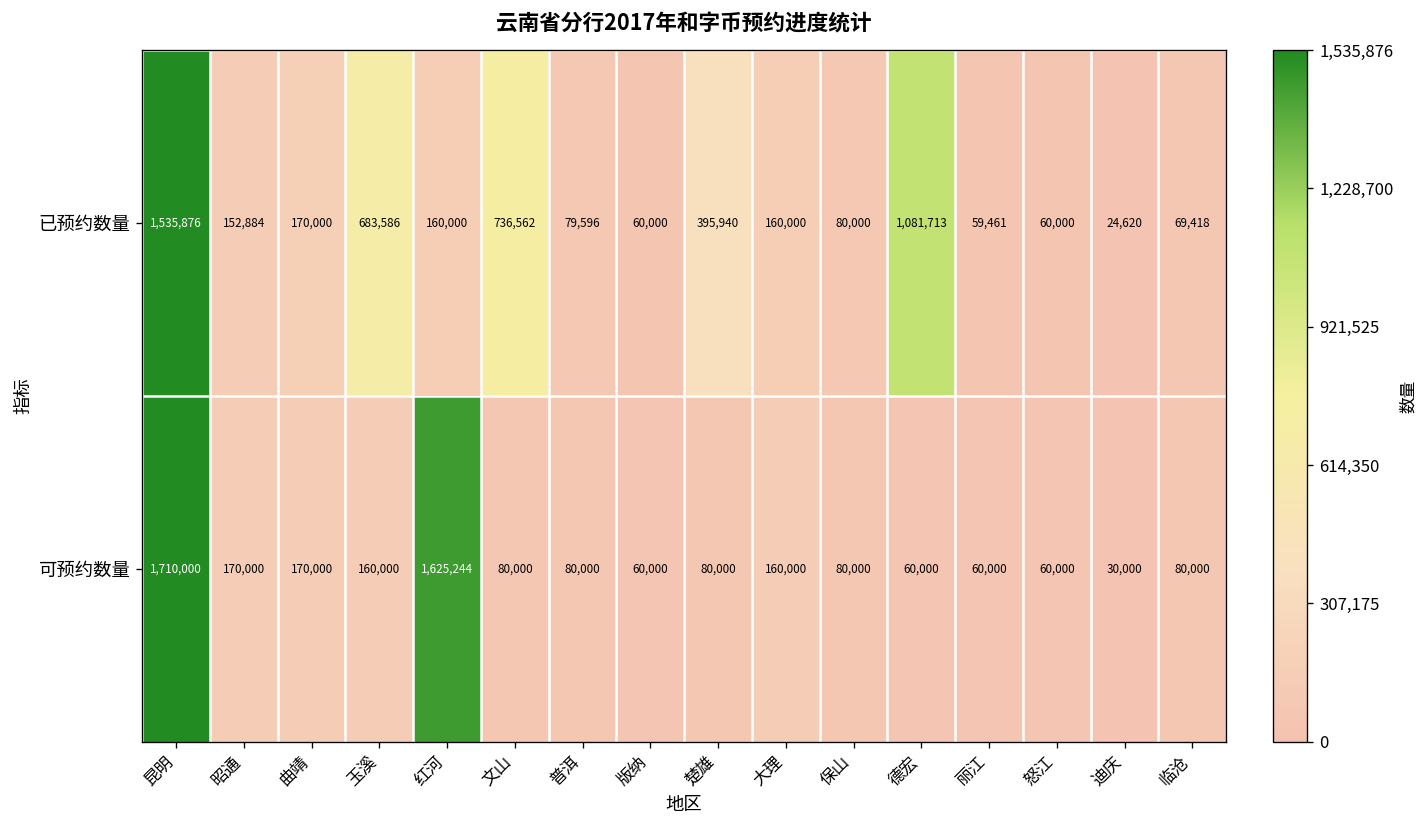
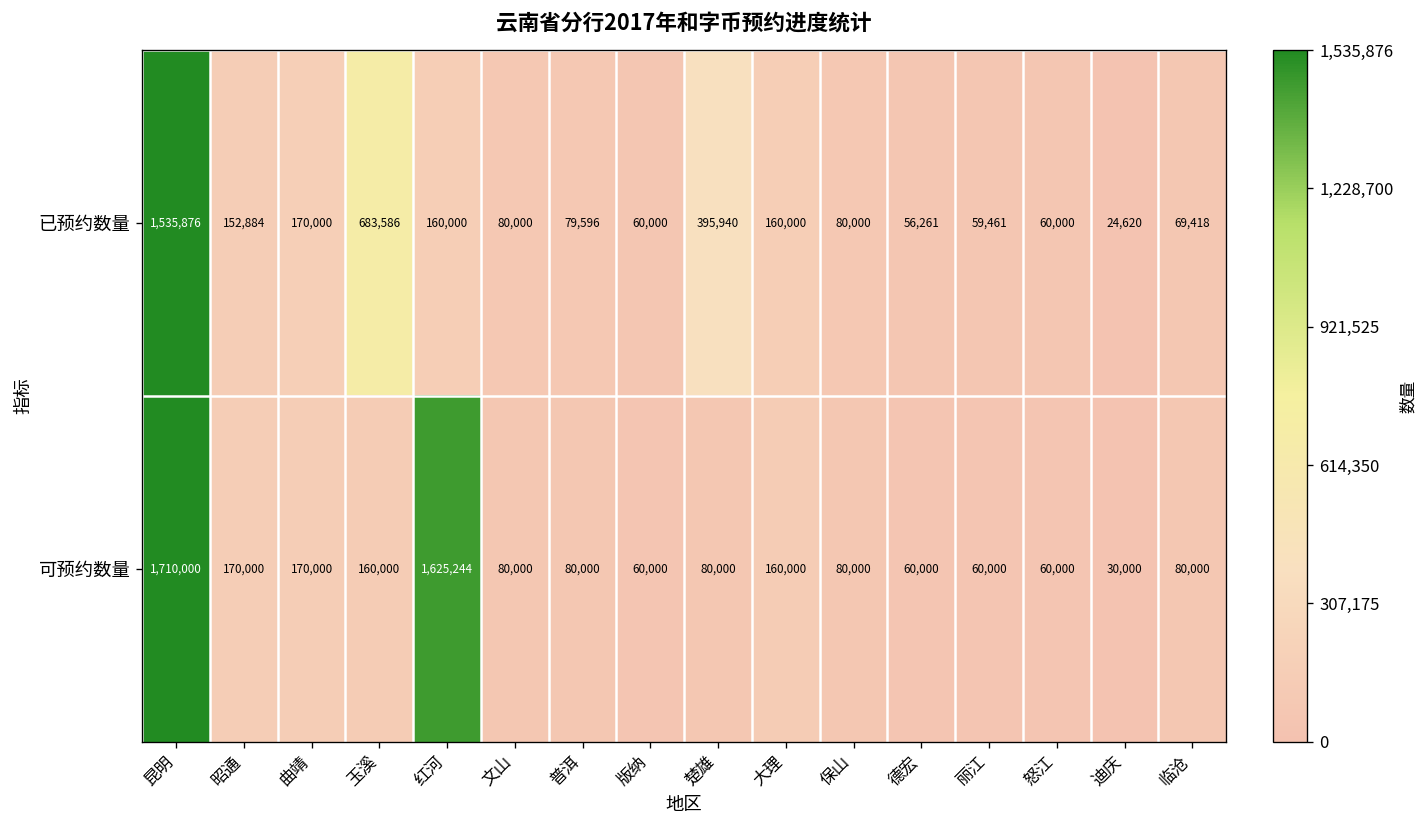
  {
    "已预约数量": {
      "昆明": "1,535,876",
      "昭通": "152,884",
      "曲靖": "170,000",
      "玉溪": "683,586",
      "红河": "160,000",
-     "文山": "736,562",
+     "文山": "80,000",
      "普洱": "79,596",
      "版纳": "60,000",
      "楚雄": "395,940",
      "大理": "160,000",
      "保山": "80,000",
-     "德宏": "1,081,713",
+     "德宏": "56,261",
      "丽江": "59,461",
      "怒江": "60,000",
      "迪庆": "24,620",
      "临沧": "69,418"
    },
    "可预约数量": {
      "昆明": "1,710,000",
      "昭通": "170,000",
      "曲靖": "170,000",
      "玉溪": "160,000",
      "红河": "1,625,244",
      "文山": "80,000",
      "普洱": "80,000",
      "版纳": "60,000",
      "楚雄": "80,000",
      "大理": "160,000",
      "保山": "80,000",
      "德宏": "60,000",
      "丽江": "60,000",
      "怒江": "60,000",
      "迪庆": "30,000",
      "临沧": "80,000"
    }
  }
